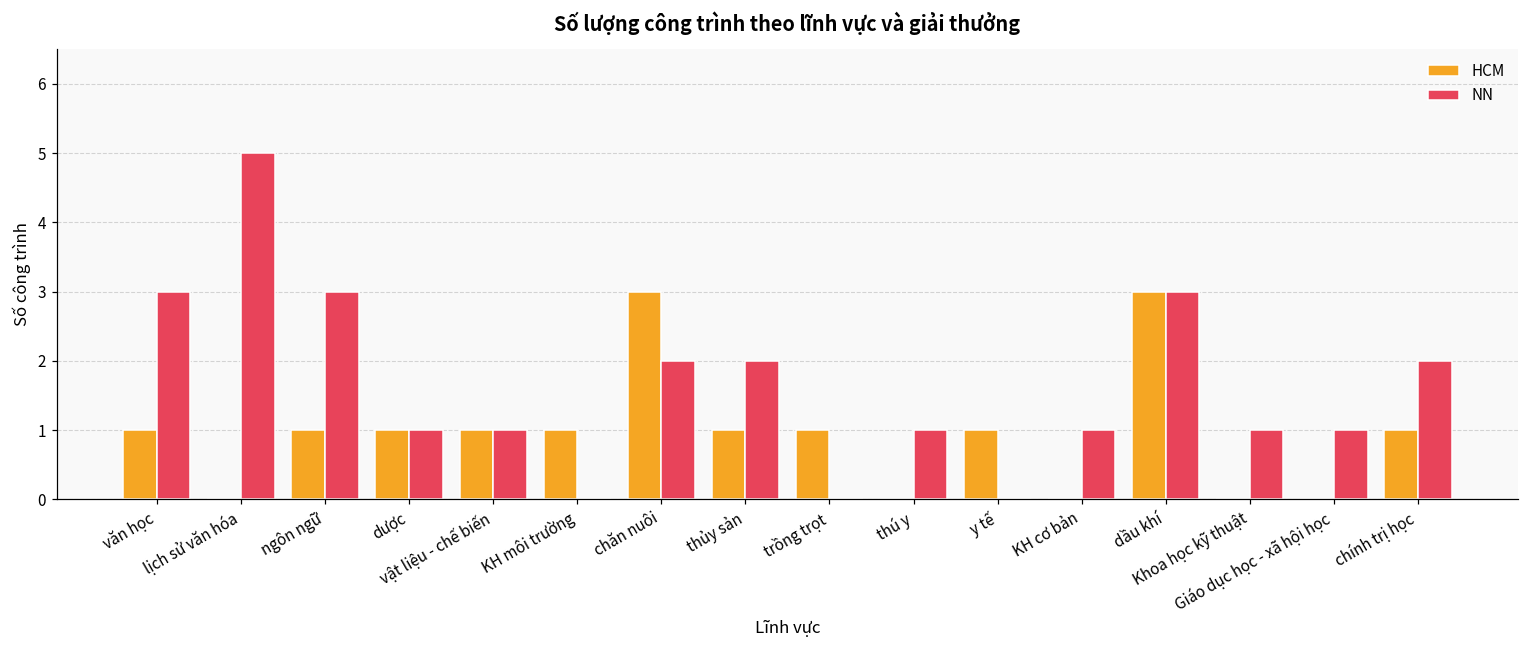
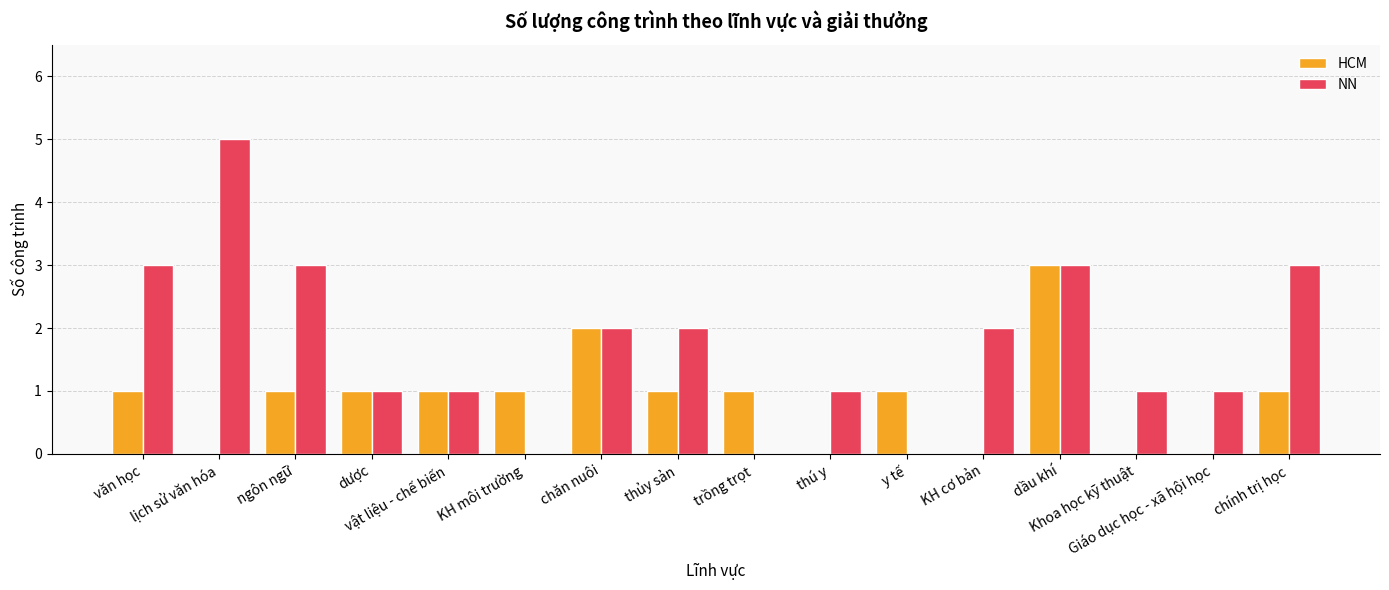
  {
    "HCM": {
      "văn học": 1,
      "lịch sử văn hóa": 0,
      "ngôn ngữ": 1,
      "dược": 1,
      "vật liệu - chế biến": 1,
      "KH môi trường": 1,
-     "chăn nuôi": 3,
+     "chăn nuôi": 2,
      "thủy sản": 1,
      "trồng trọt": 1,
      "thú y": 0,
      "y tế": 1,
      "KH cơ bản": 0,
      "dầu khí": 3,
      "Khoa học kỹ thuật": 0,
      "Giáo dục học - xã hội học": 0,
      "chính trị học": 1
    },
    "NN": {
      "văn học": 3,
      "lịch sử văn hóa": 5,
      "ngôn ngữ": 3,
      "dược": 1,
      "vật liệu - chế biến": 1,
      "KH môi trường": 0,
      "chăn nuôi": 2,
      "thủy sản": 2,
      "trồng trọt": 0,
      "thú y": 1,
      "y tế": 0,
-     "KH cơ bản": 1,
+     "KH cơ bản": 2,
      "dầu khí": 3,
      "Khoa học kỹ thuật": 1,
      "Giáo dục học - xã hội học": 1,
-     "chính trị học": 2
+     "chính trị học": 3
    }
  }
